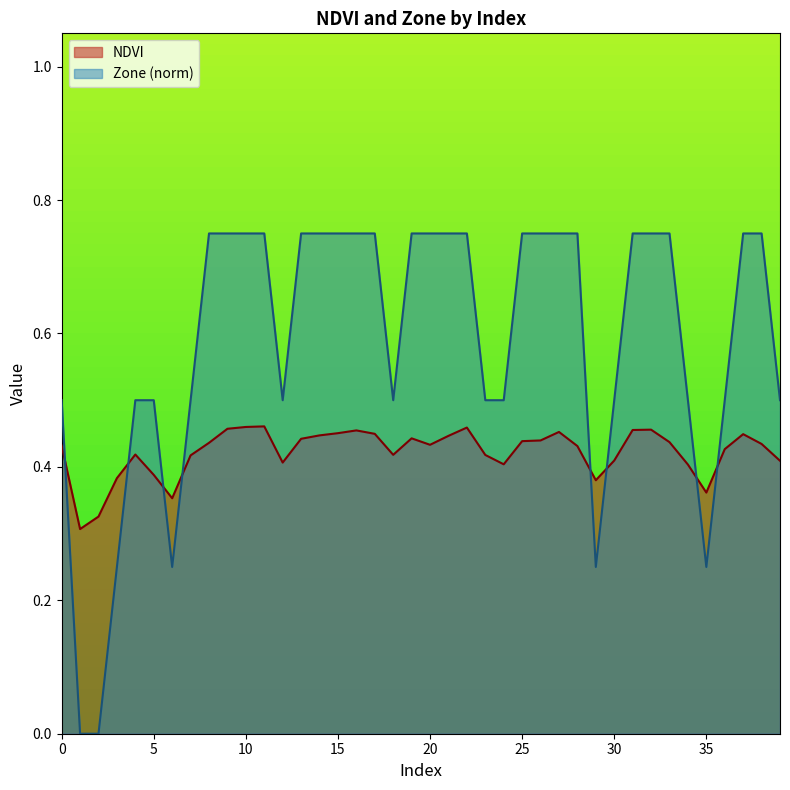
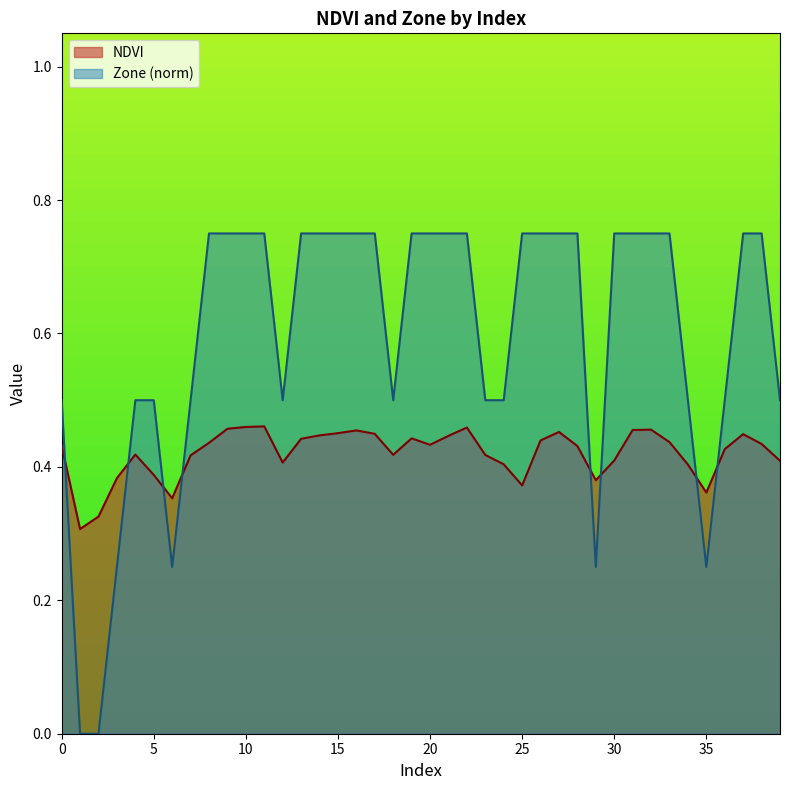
  {
    "NDVI": {
      "0": 0.43,
      "5": 0.39,
      "10": 0.46,
      "15": 0.45,
      "20": 0.43,
-     "25": 0.44,
+     "25": 0.37,
      "30": 0.41,
      "35": 0.36
    },
    "Zone (norm)": {
      "0": 0.50,
      "5": 0.50,
      "10": 0.75,
      "15": 0.75,
      "20": 0.75,
      "25": 0.75,
-     "30": 0.50,
+     "30": 0.75,
      "35": 0.25
    }
  }
